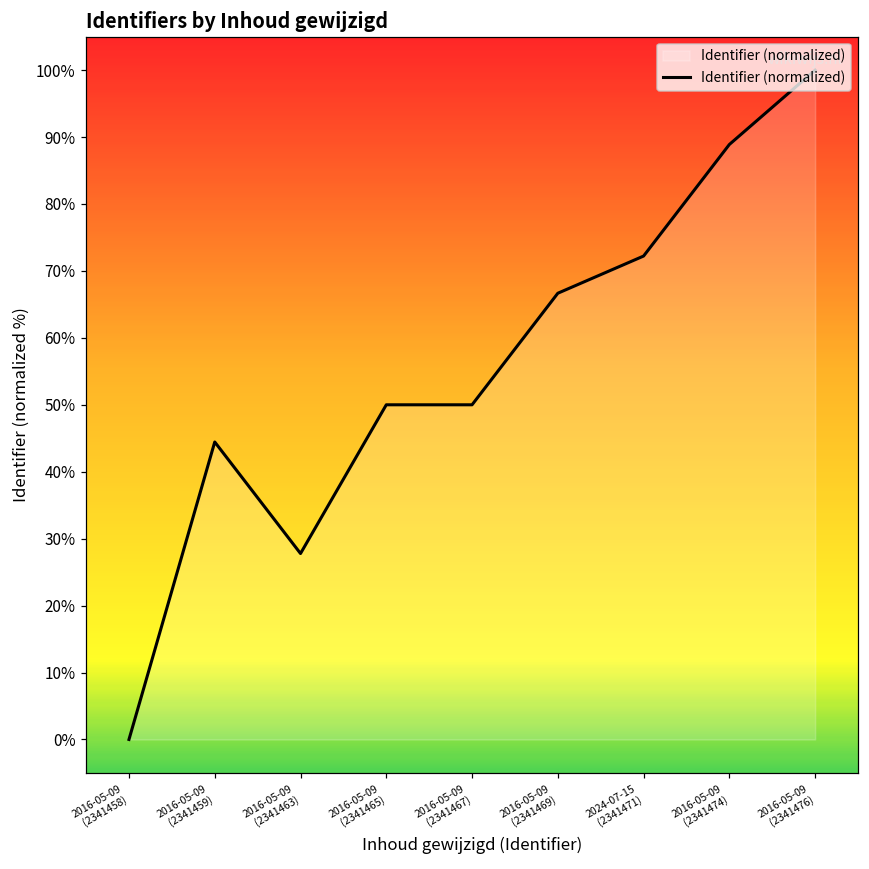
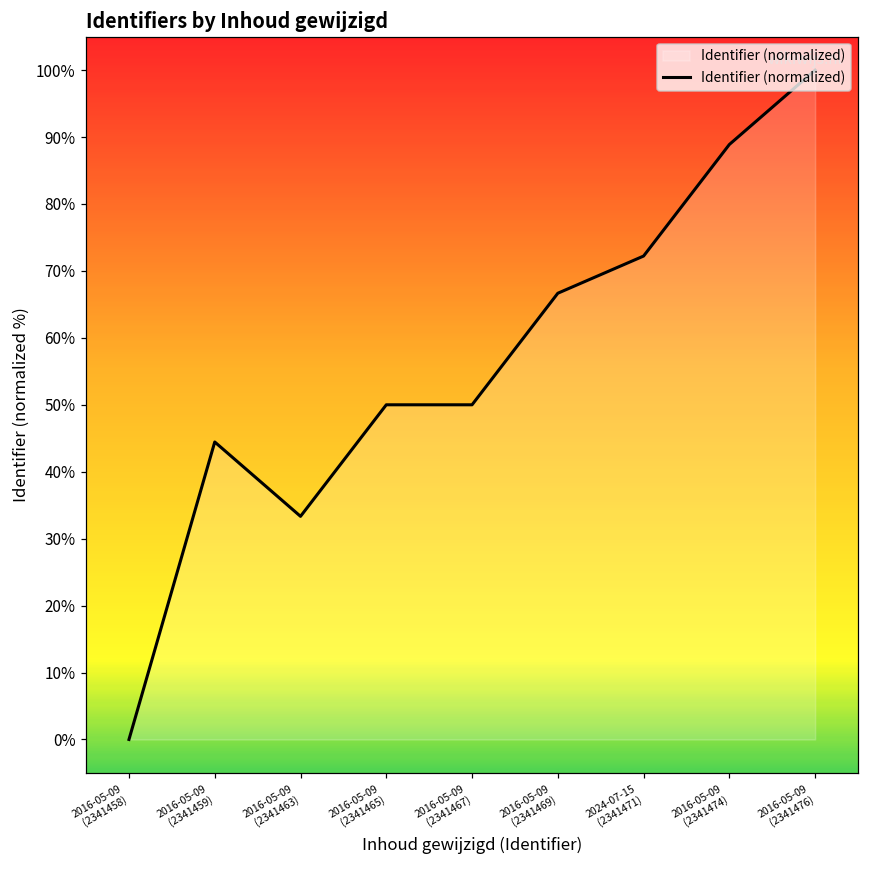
  {
    "2016-05-09 (2341458)": "0%",
    "2016-05-09 (2341459)": "44%",
-   "2016-05-09 (2341463)": "28%",
+   "2016-05-09 (2341463)": "33%",
    "2016-05-09 (2341465)": "50%",
    "2016-05-09 (2341467)": "50%",
    "2016-05-09 (2341469)": "67%",
    "2024-07-15 (2341471)": "72%",
    "2016-05-09 (2341474)": "89%"
  }
